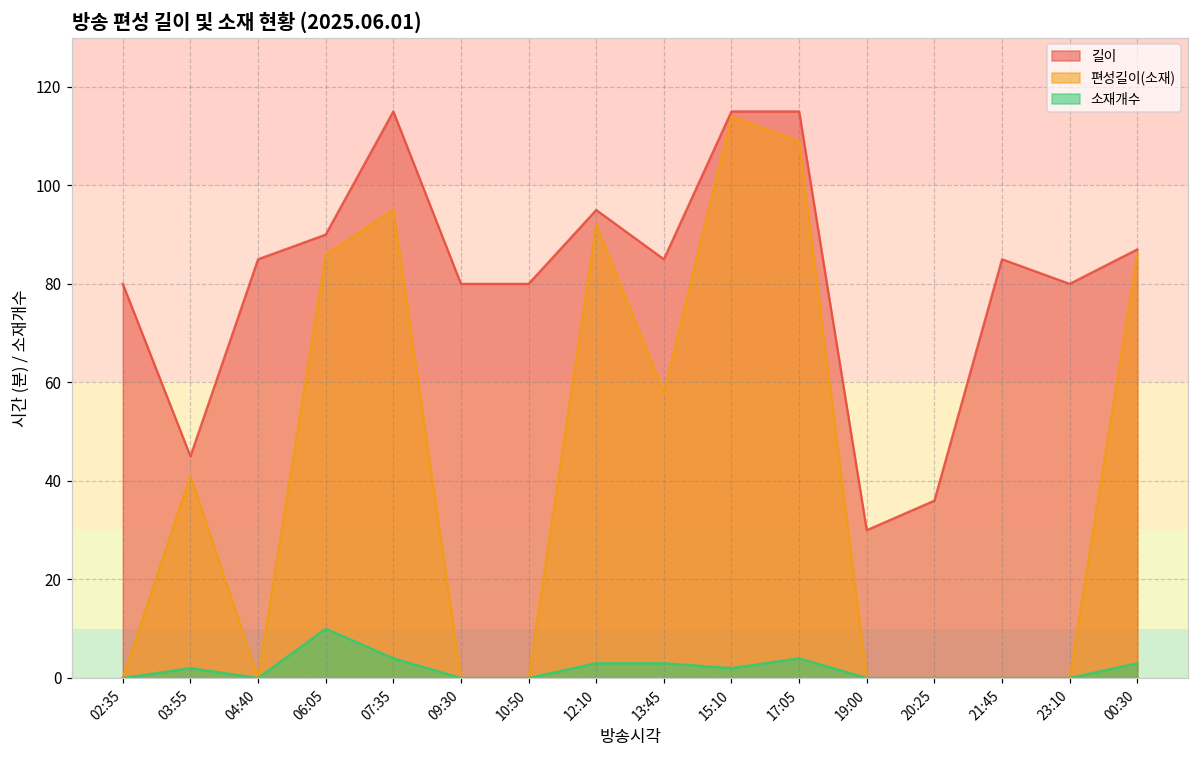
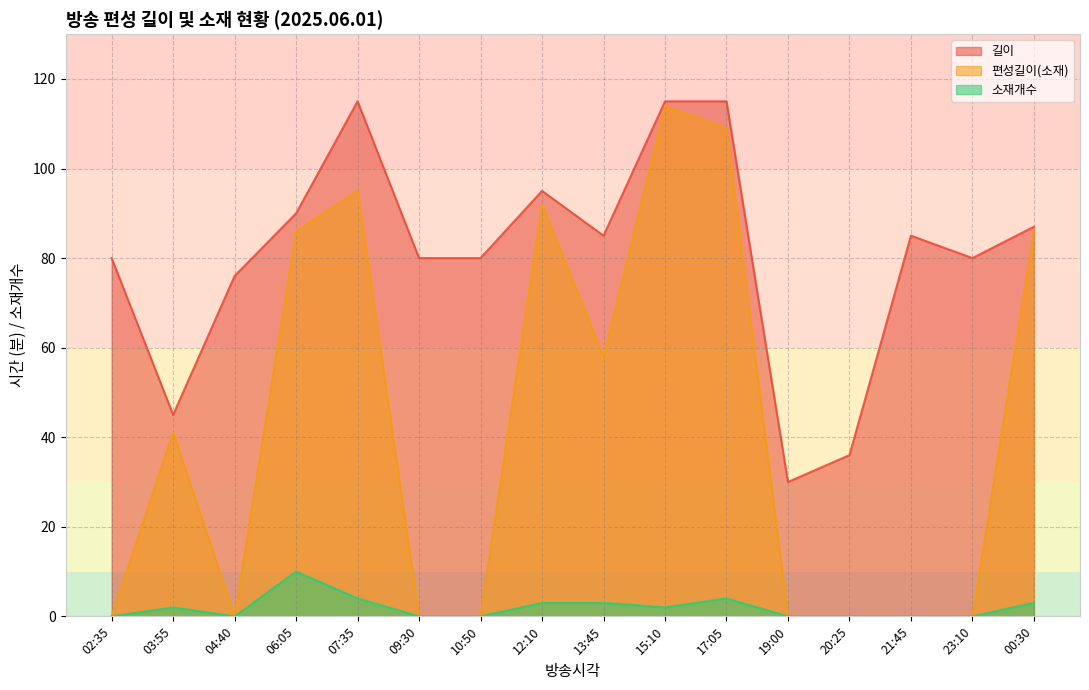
  {
    "길이": {
      "02:35": 80,
      "03:55": 45,
-     "04:40": 85,
+     "04:40": 76,
      "06:05": 90,
      "07:35": 115,
      "09:30": 80,
      "10:50": 80,
      "12:10": 95,
      "13:45": 85,
      "15:10": 115,
      "17:05": 115,
      "19:00": 30,
      "20:25": 36,
      "21:45": 85,
      "23:10": 80,
      "00:30": 87
    },
    "편성길이(소재)": {
      "03:55": 41,
      "06:05": 86,
      "07:35": 95,
      "12:10": 92,
      "13:45": 58,
      "15:10": 114,
      "17:05": 109,
      "00:30": 86
    },
    "소재개수": {
      "03:55": 2,
      "06:05": 10,
      "07:35": 4,
      "12:10": 3,
      "13:45": 3,
      "15:10": 2,
      "17:05": 4,
      "00:30": 3
    }
  }
